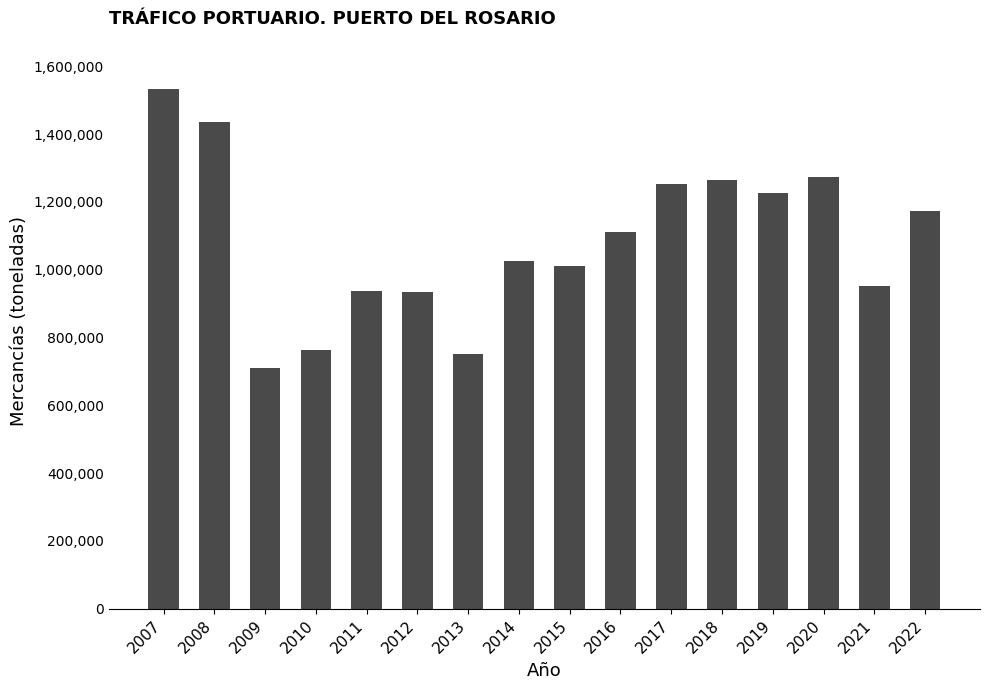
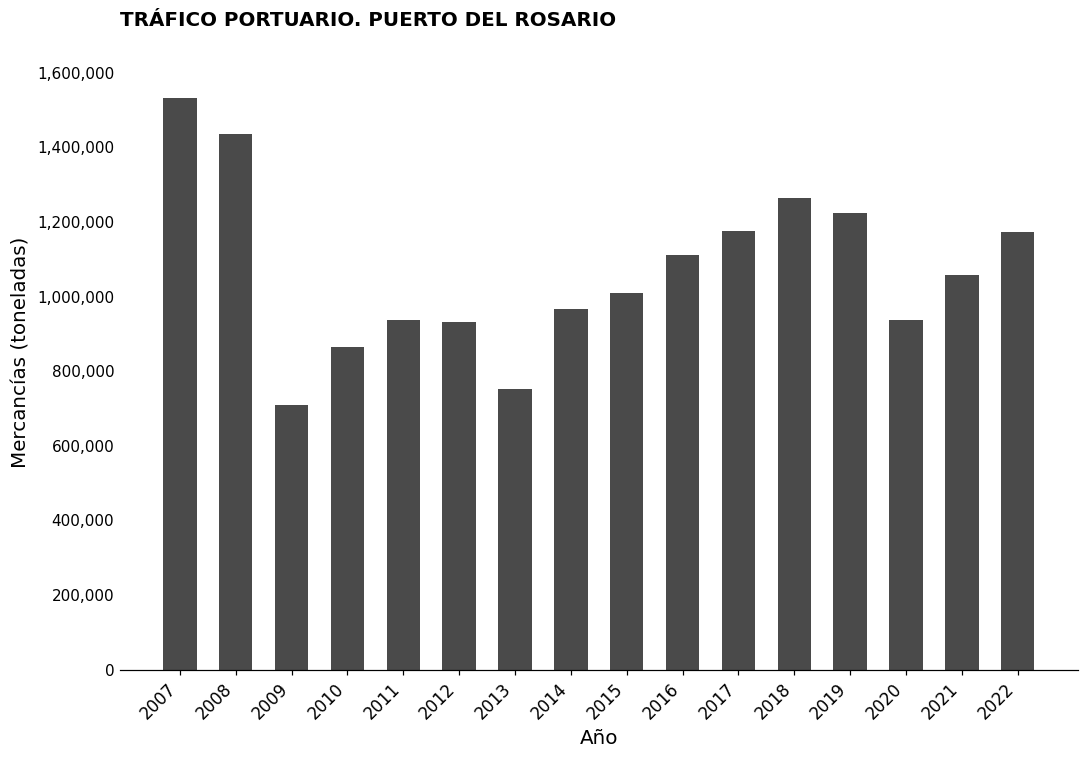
  {
    "2007": "1,530,000",
    "2008": "1,430,000",
    "2009": "710,000",
-   "2010": "760,000",
+   "2010": "870,000",
    "2011": "940,000",
    "2012": "930,000",
    "2013": "750,000",
-   "2014": "1,020,000",
+   "2014": "970,000",
    "2015": "1,010,000",
    "2016": "1,110,000",
-   "2017": "1,250,000",
+   "2017": "1,180,000",
    "2018": "1,260,000",
    "2019": "1,230,000",
-   "2020": "1,270,000",
-   "2021": "950,000",
+   "2020": "940,000",
+   "2021": "1,060,000",
    "2022": "1,170,000"
  }
